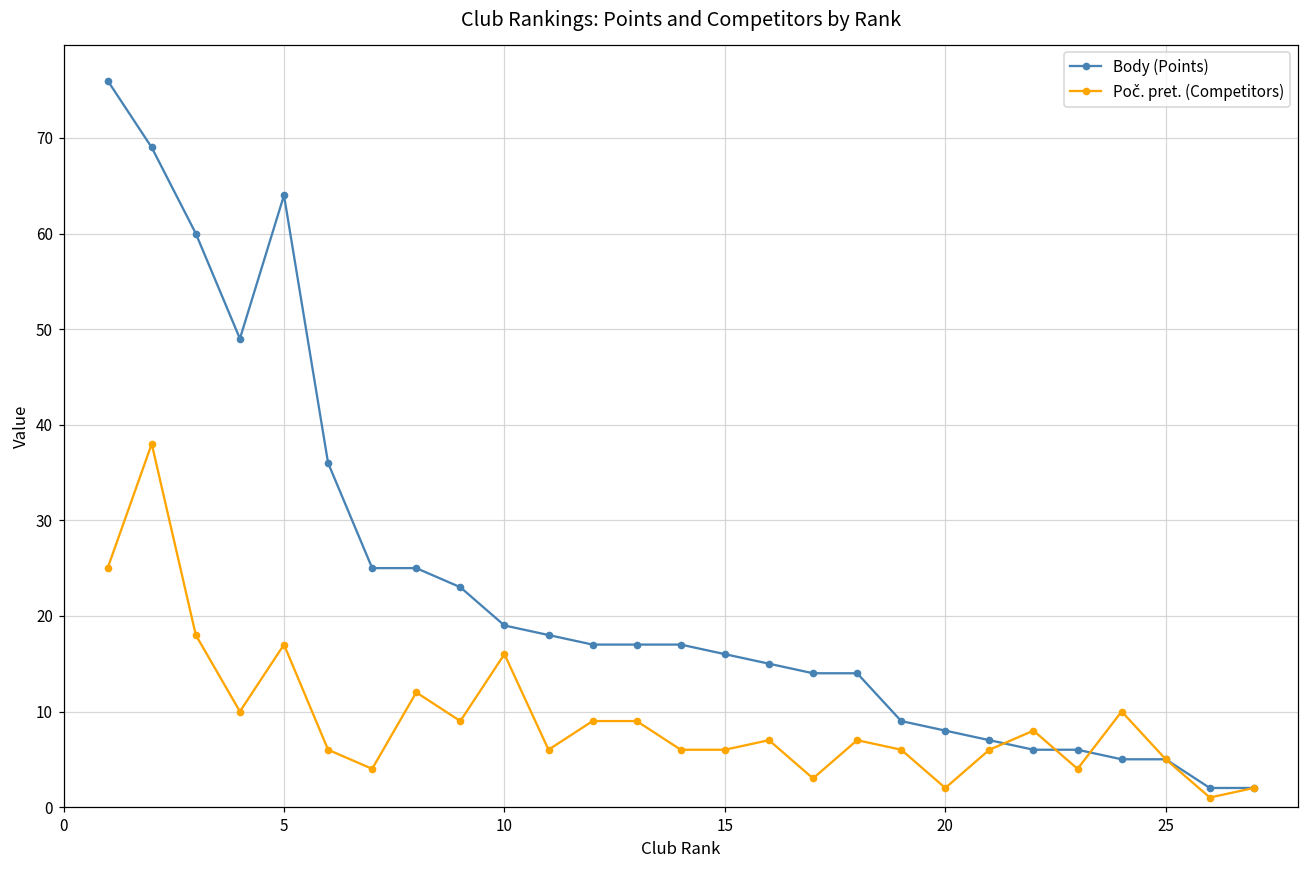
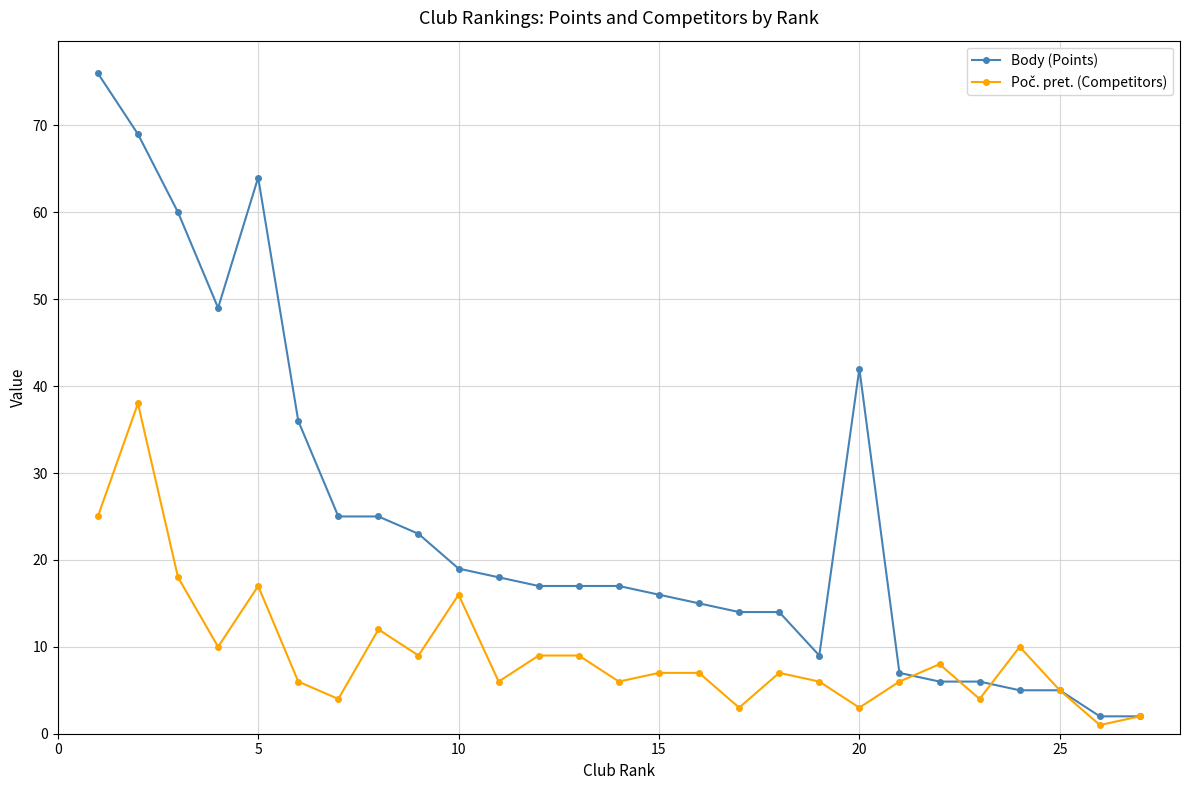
  {
    "Body (Points)": {
      "5": 64,
      "10": 19,
      "15": 16,
-     "20": 8
+     "20": 42
    },
    "Poč. pret. (Competitors)": {
      "5": 17,
      "10": 16,
-     "15": 6,
-     "20": 2
+     "15": 7,
+     "20": 3
    }
  }
